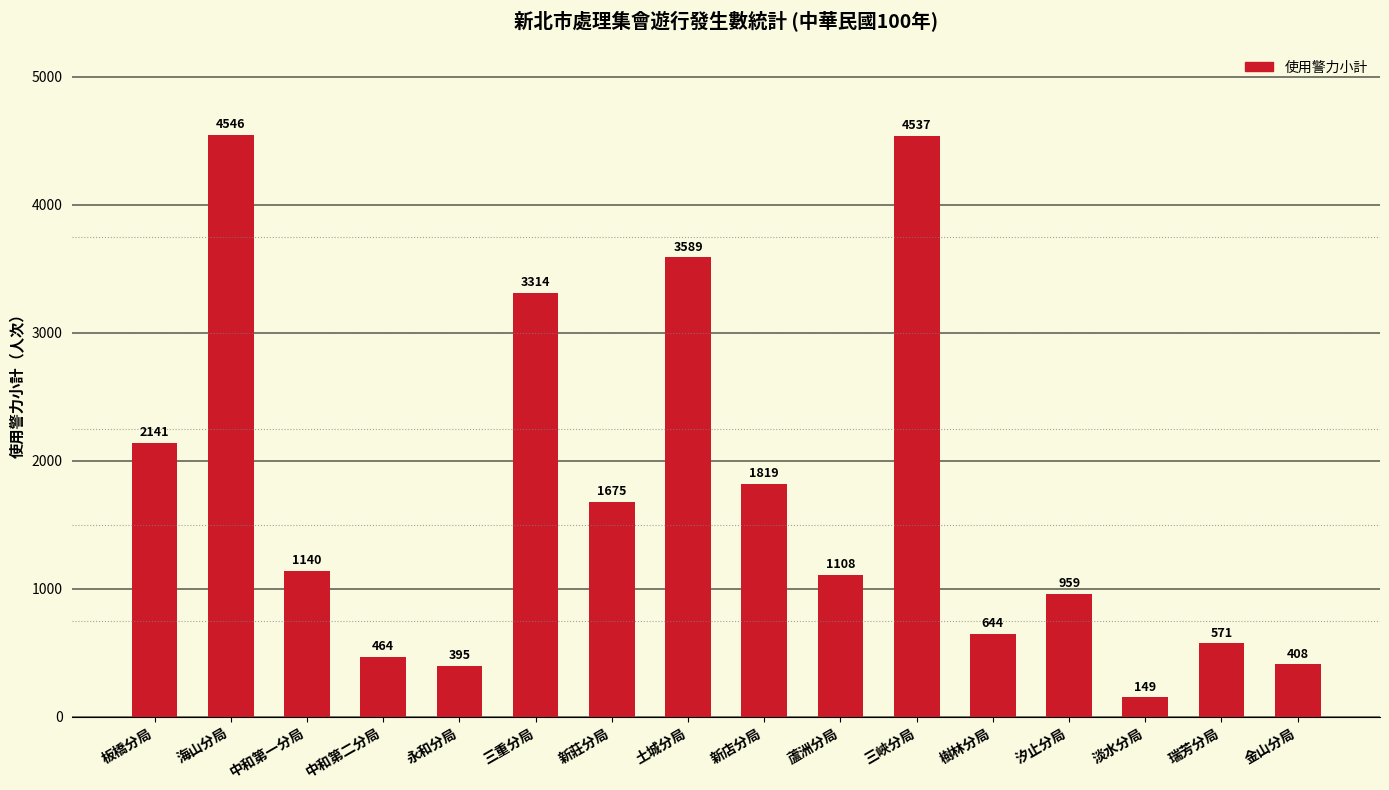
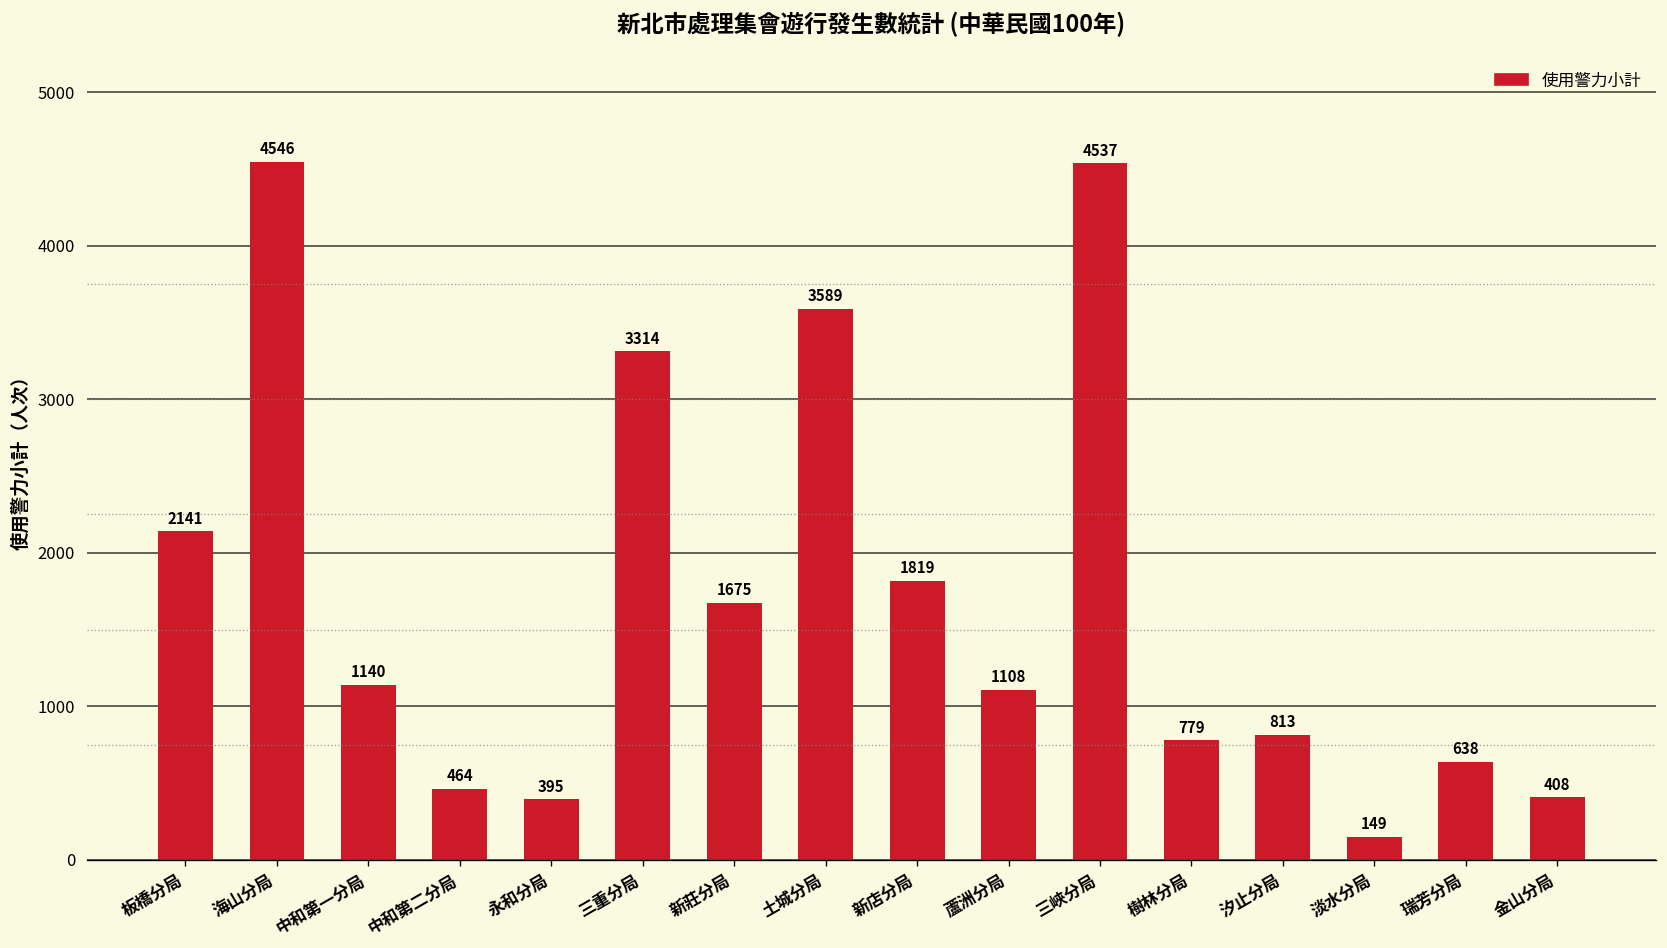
  {
    "板橋分局": 2141,
    "海山分局": 4546,
    "中和第一分局": 1140,
    "中和第二分局": 464,
    "永和分局": 395,
    "三重分局": 3314,
    "新莊分局": 1675,
    "土城分局": 3589,
    "新店分局": 1819,
    "蘆洲分局": 1108,
    "三峽分局": 4537,
-   "樹林分局": 644,
-   "汐止分局": 959,
+   "樹林分局": 779,
+   "汐止分局": 813,
    "淡水分局": 149,
-   "瑞芳分局": 571,
+   "瑞芳分局": 638,
    "金山分局": 408
  }
